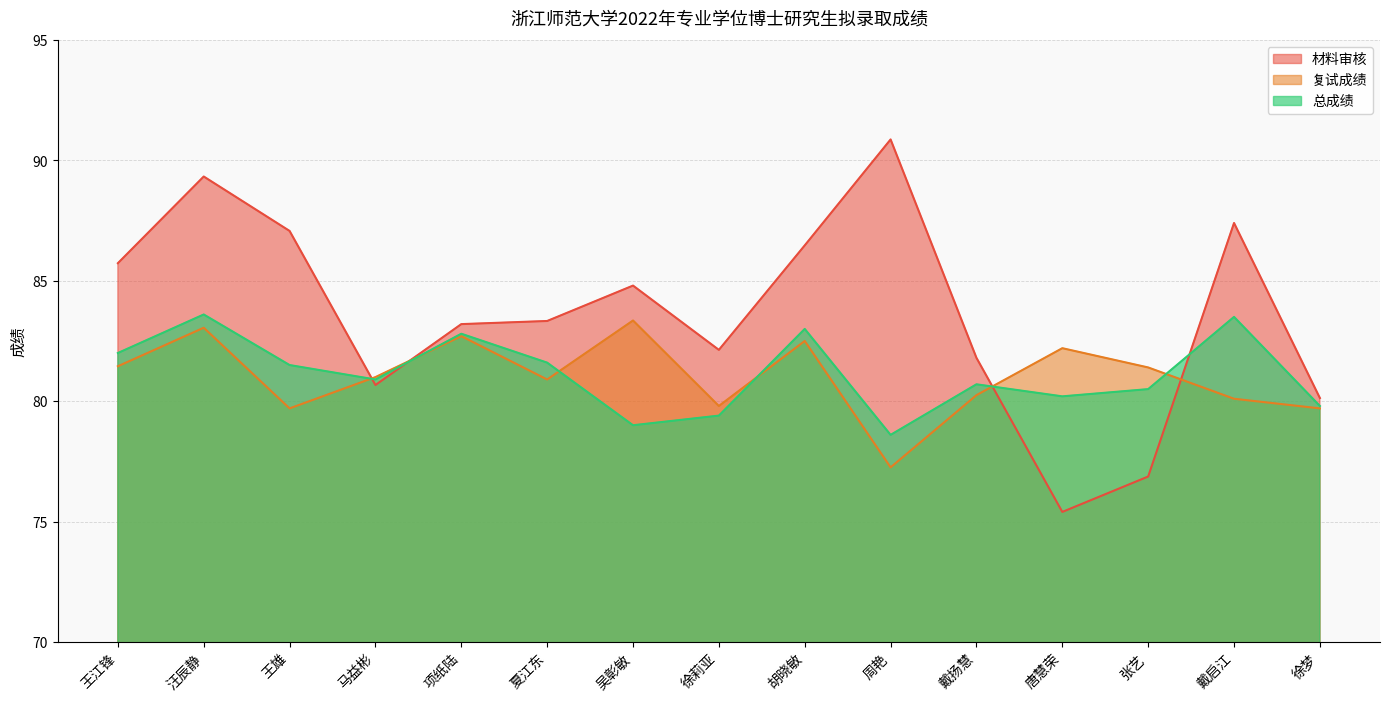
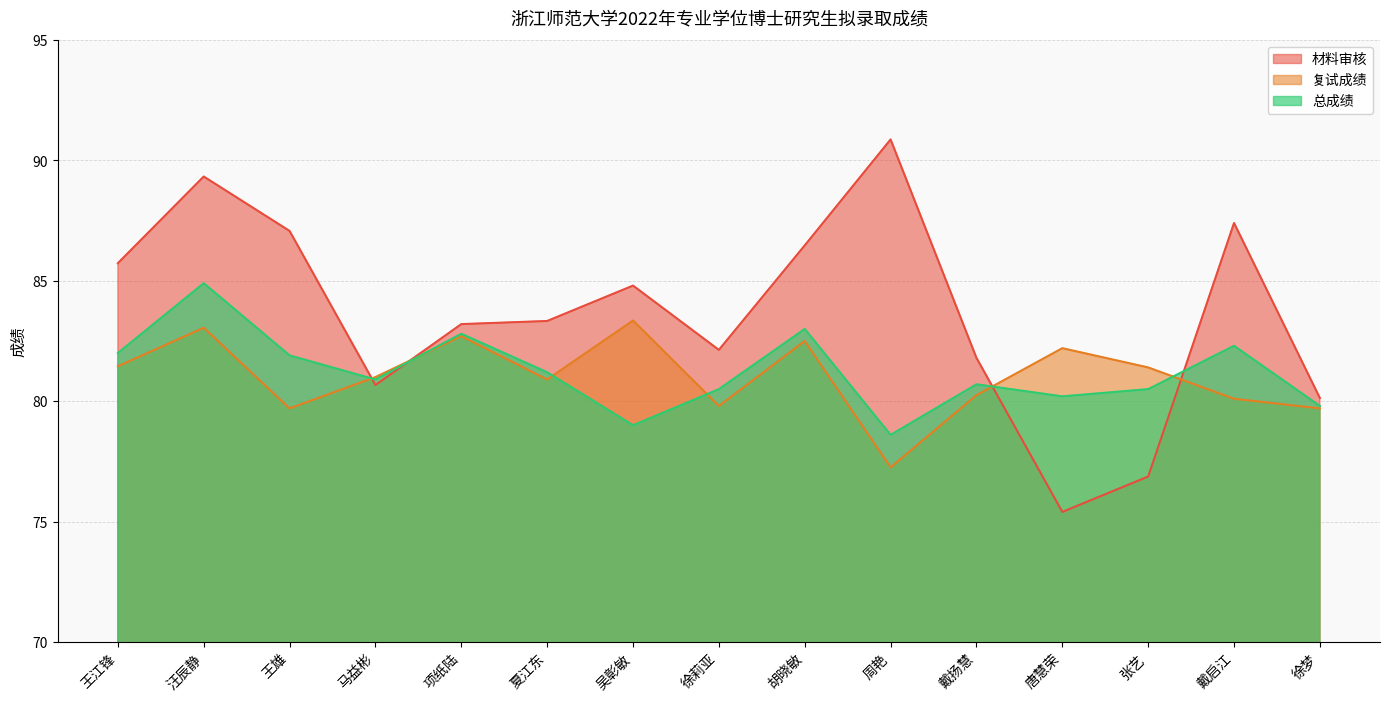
  {
    "总成绩": {
      "王江锋": 82.0,
-     "汪辰静": 83.6,
-     "王雄": 81.5,
-     "夏江东": 81.6,
+     "汪辰静": 84.9,
+     "王雄": 81.9,
+     "夏江东": 81.2,
      "吴彰敏": 79.0,
-     "徐莉亚": 79.4,
+     "徐莉亚": 80.5,
      "胡晓敏": 83.0,
      "周艳": 78.6,
      "戴扬慧": 80.7,
      "唐慧荣": 80.2,
      "张艺": 80.5,
-     "戴启江": 83.5
+     "戴启江": 82.3
    }
  }
